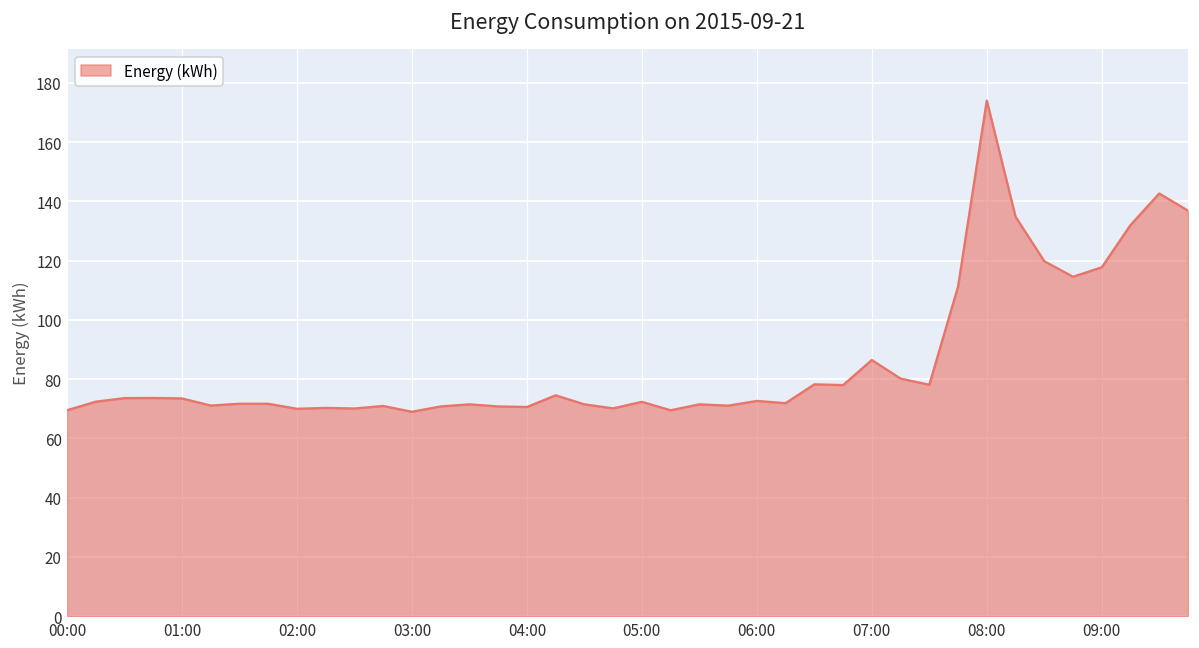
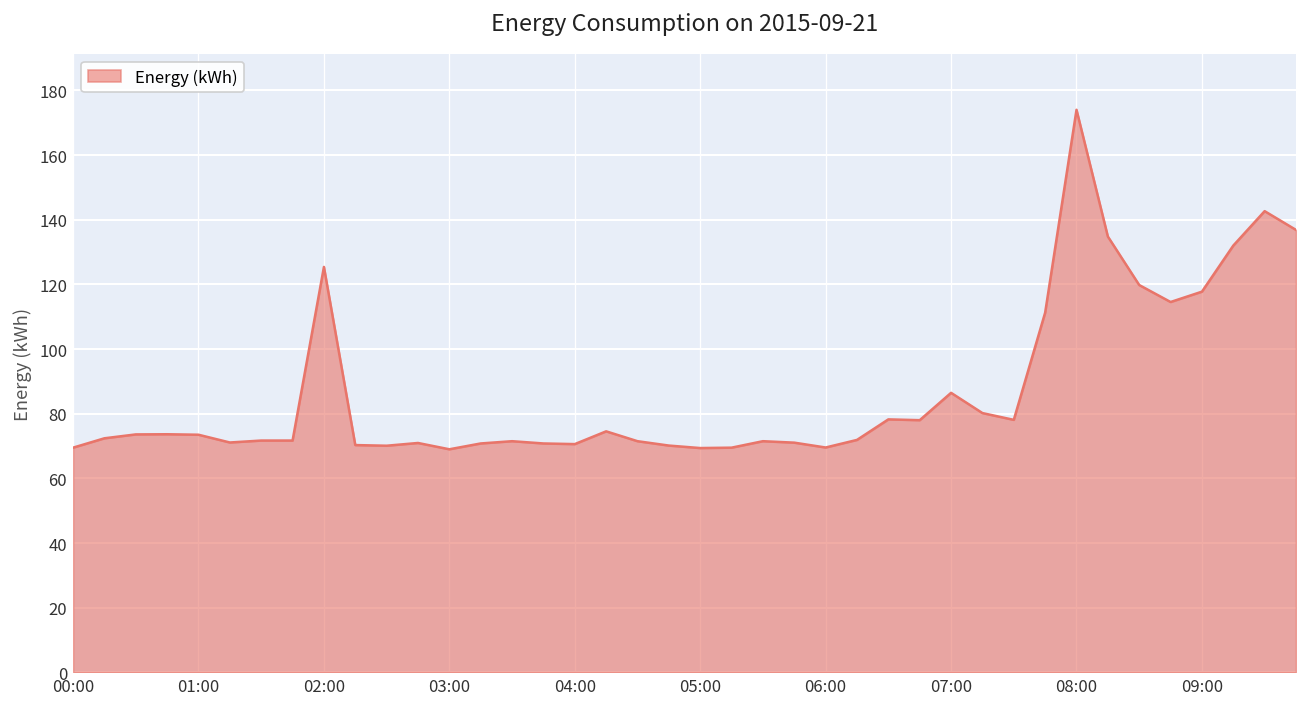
  {
    "00:00": 70,
    "01:00": 74,
-   "02:00": 70,
+   "02:00": 125,
    "03:00": 69,
    "04:00": 71,
-   "05:00": 72,
-   "06:00": 73,
+   "05:00": 69,
+   "06:00": 70,
    "07:00": 86,
    "08:00": 174,
    "09:00": 118
  }
